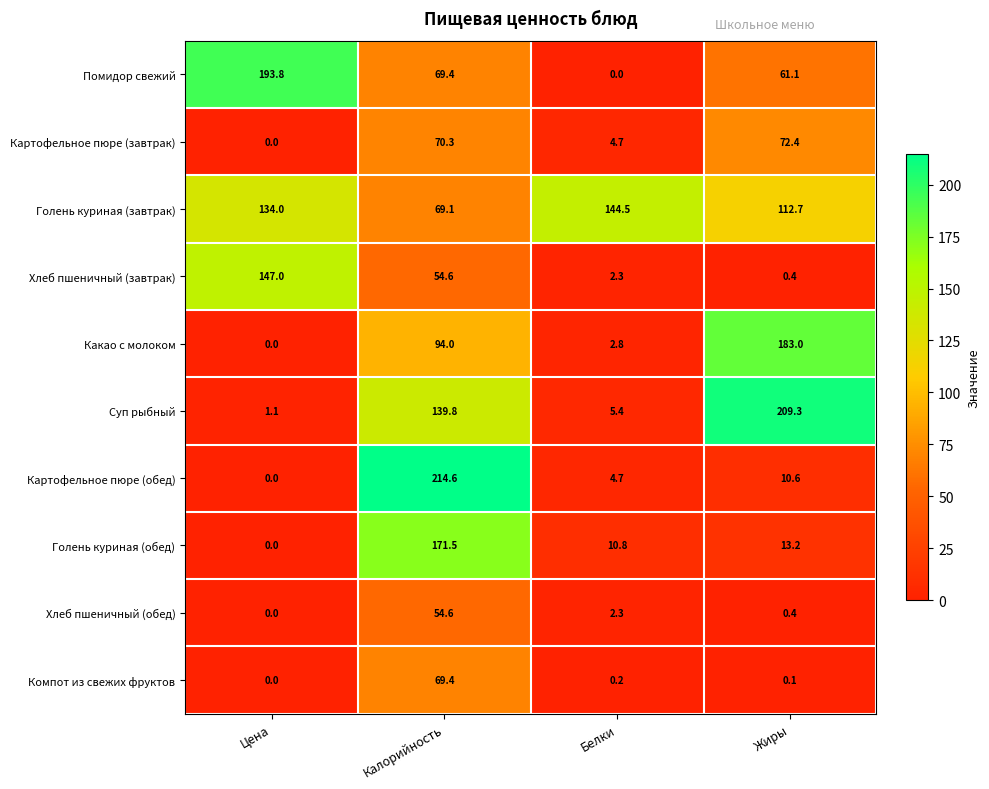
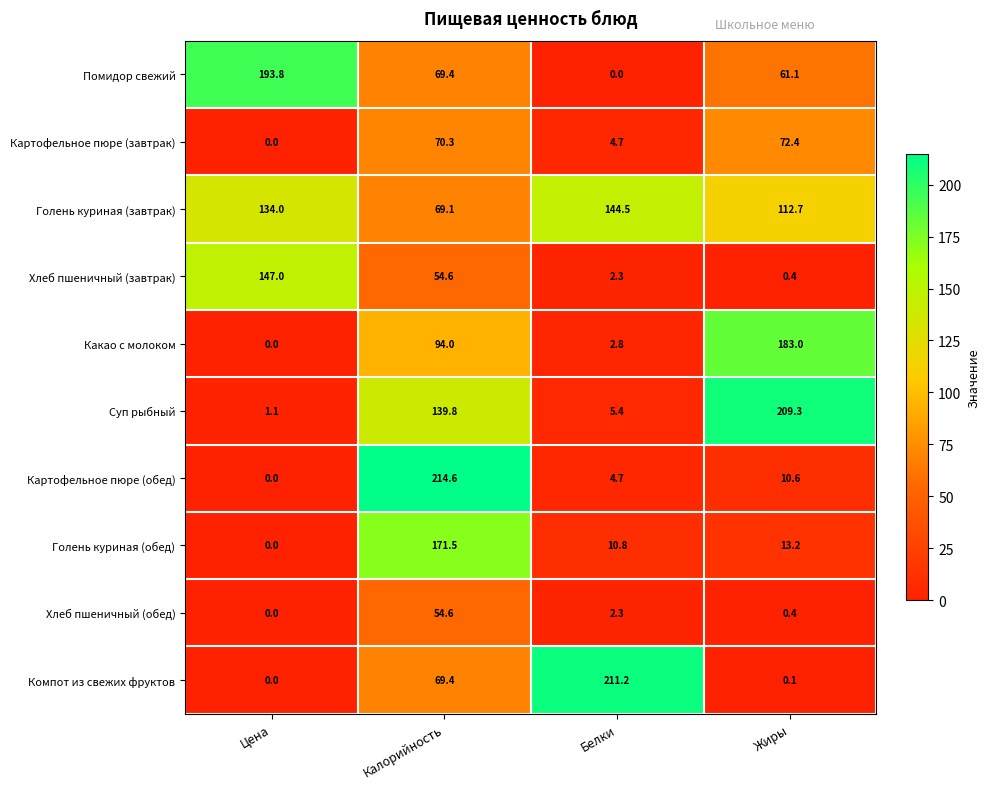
  {
    "Помидор свежий": {
      "Цена": 193.8,
      "Калорийность": 69.4,
      "Белки": 0.0,
      "Жиры": 61.1
    },
    "Картофельное пюре (завтрак)": {
      "Цена": 0.0,
      "Калорийность": 70.3,
      "Белки": 4.7,
      "Жиры": 72.4
    },
    "Голень куриная (завтрак)": {
      "Цена": 134.0,
      "Калорийность": 69.1,
      "Белки": 144.5,
      "Жиры": 112.7
    },
    "Хлеб пшеничный (завтрак)": {
      "Цена": 147.0,
      "Калорийность": 54.6,
      "Белки": 2.3,
      "Жиры": 0.4
    },
    "Какао с молоком": {
      "Цена": 0.0,
      "Калорийность": 94.0,
      "Белки": 2.8,
      "Жиры": 183.0
    },
    "Суп рыбный": {
      "Цена": 1.1,
      "Калорийность": 139.8,
      "Белки": 5.4,
      "Жиры": 209.3
    },
    "Картофельное пюре (обед)": {
      "Цена": 0.0,
      "Калорийность": 214.6,
      "Белки": 4.7,
      "Жиры": 10.6
    },
    "Голень куриная (обед)": {
      "Цена": 0.0,
      "Калорийность": 171.5,
      "Белки": 10.8,
      "Жиры": 13.2
    },
    "Хлеб пшеничный (обед)": {
      "Цена": 0.0,
      "Калорийность": 54.6,
      "Белки": 2.3,
      "Жиры": 0.4
    },
    "Компот из свежих фруктов": {
      "Цена": 0.0,
      "Калорийность": 69.4,
-     "Белки": 0.2,
+     "Белки": 211.2,
      "Жиры": 0.1
    }
  }
